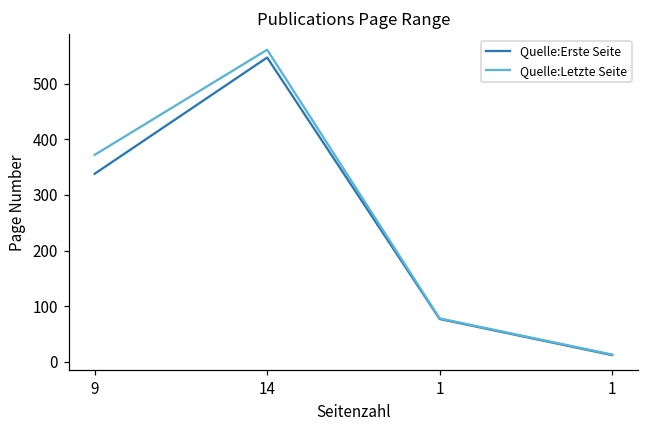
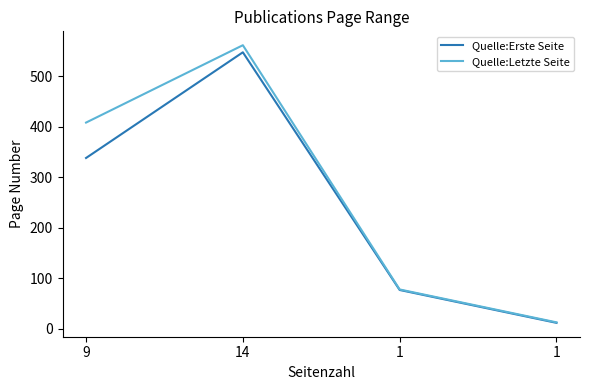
  {
    "Quelle:Erste Seite": {
      "9": 340,
      "14": 550
    },
    "Quelle:Letzte Seite": {
-     "9": 370,
+     "9": 410,
      "14": 560
    }
  }
